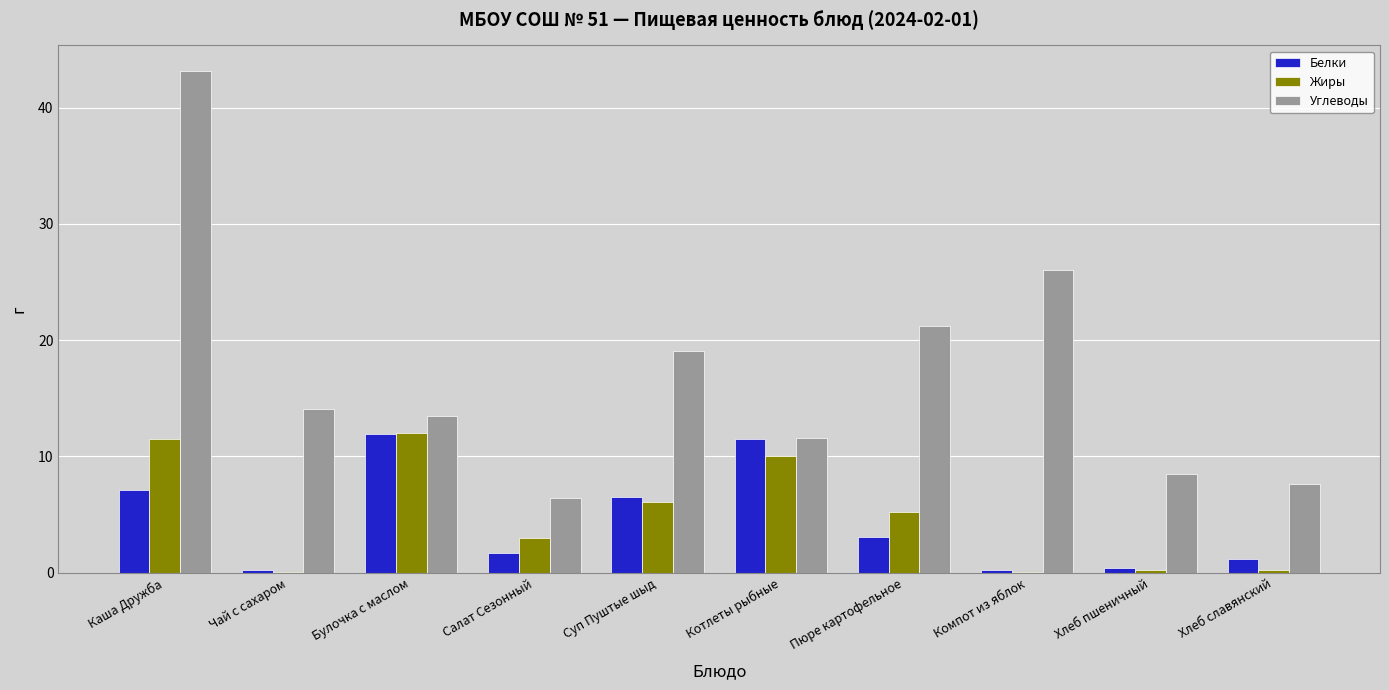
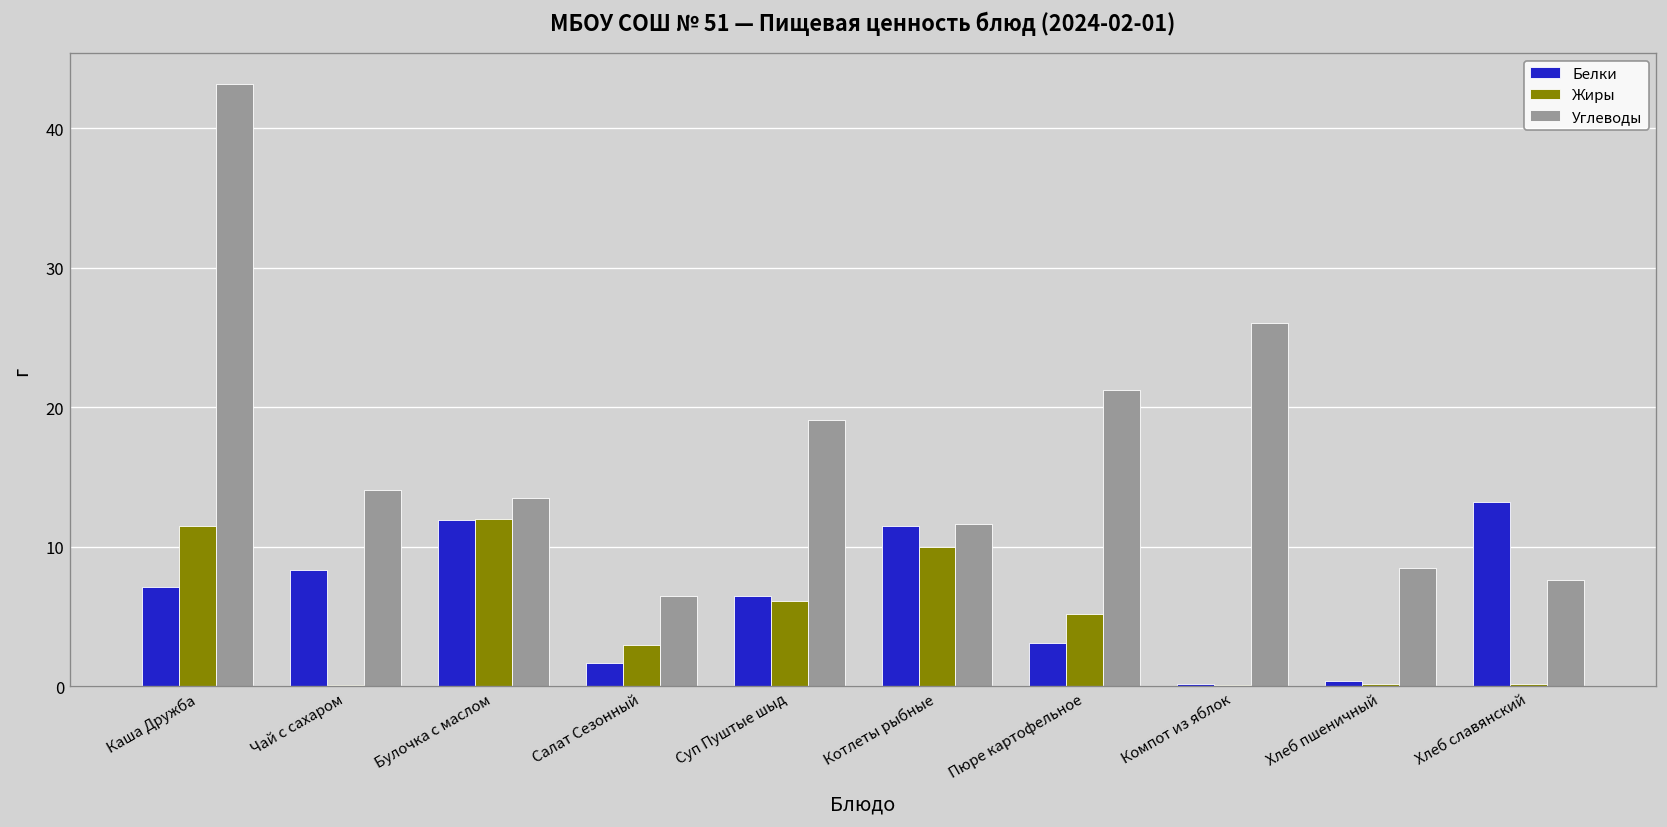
  {
    "Белки": {
      "Каша Дружба": 7.1,
-     "Чай с сахаром": 0.2,
+     "Чай с сахаром": 8.3,
      "Булочка с маслом": 11.9,
      "Салат Сезонный": 1.7,
      "Суп Пуштые шыд": 6.5,
      "Котлеты рыбные": 11.5,
      "Пюре картофельное": 3.1,
      "Хлеб пшеничный": 0.4,
-     "Хлеб славянский": 1.2
+     "Хлеб славянский": 13.2
    },
    "Жиры": {
      "Каша Дружба": 11.5,
      "Булочка с маслом": 12.0,
      "Салат Сезонный": 3.0,
      "Суп Пуштые шыд": 6.1,
      "Котлеты рыбные": 10.0,
      "Пюре картофельное": 5.2
    },
    "Углеводы": {
      "Каша Дружба": 43.2,
      "Чай с сахаром": 14.1,
      "Булочка с маслом": 13.5,
      "Салат Сезонный": 6.5,
      "Суп Пуштые шыд": 19.1,
      "Котлеты рыбные": 11.6,
      "Пюре картофельное": 21.2,
      "Компот из яблок": 26.0,
      "Хлеб пшеничный": 8.5,
      "Хлеб славянский": 7.6
    }
  }
